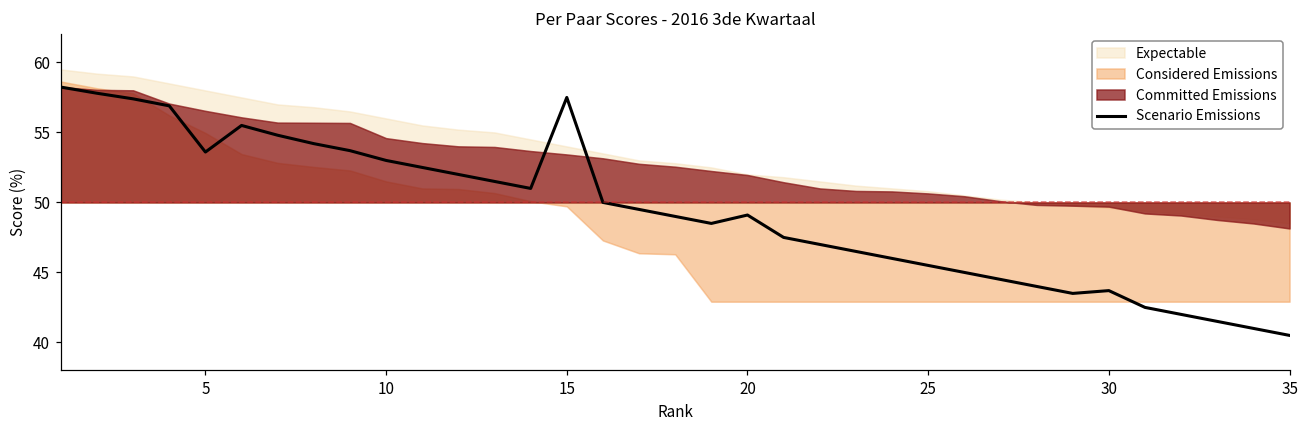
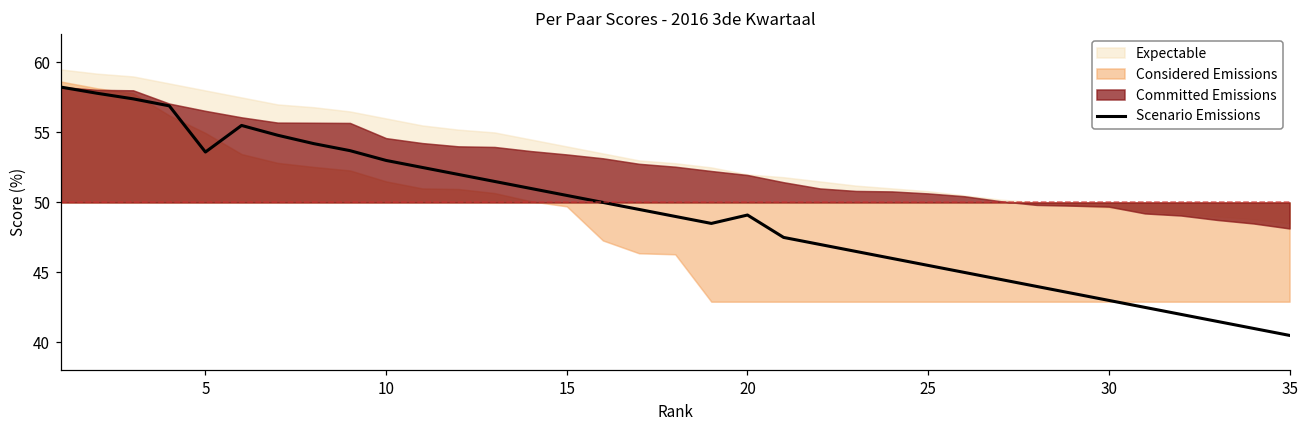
  {
    "Scenario Emissions": {
      "5": 53.6,
      "10": 53.0,
-     "15": 57.5,
+     "15": 50.5,
      "20": 49.1,
      "25": 45.5,
-     "30": 43.7,
+     "30": 43.0,
      "35": 40.5
    }
  }
